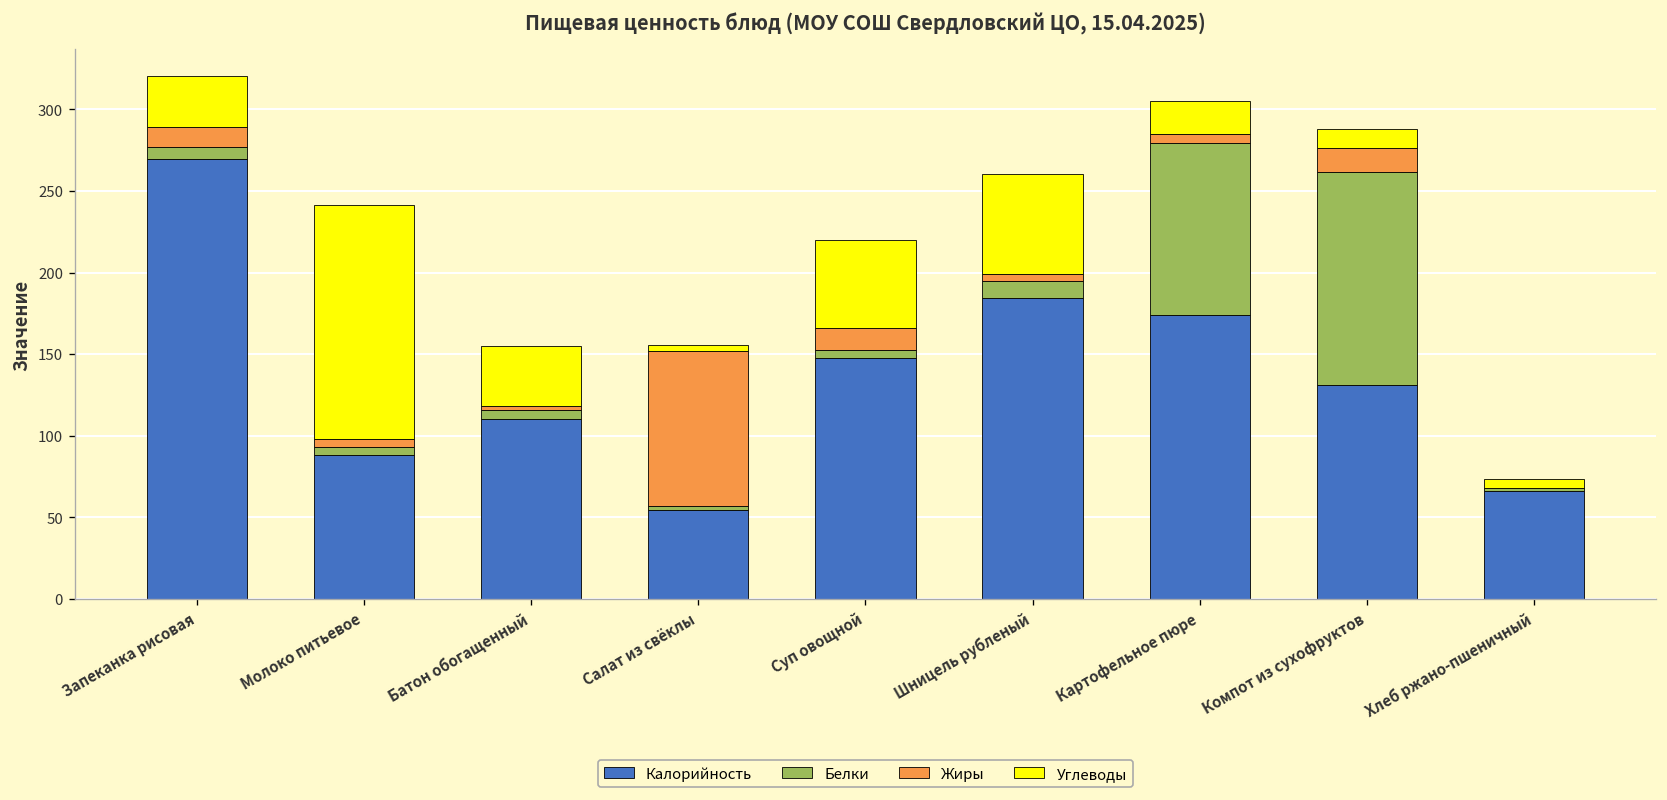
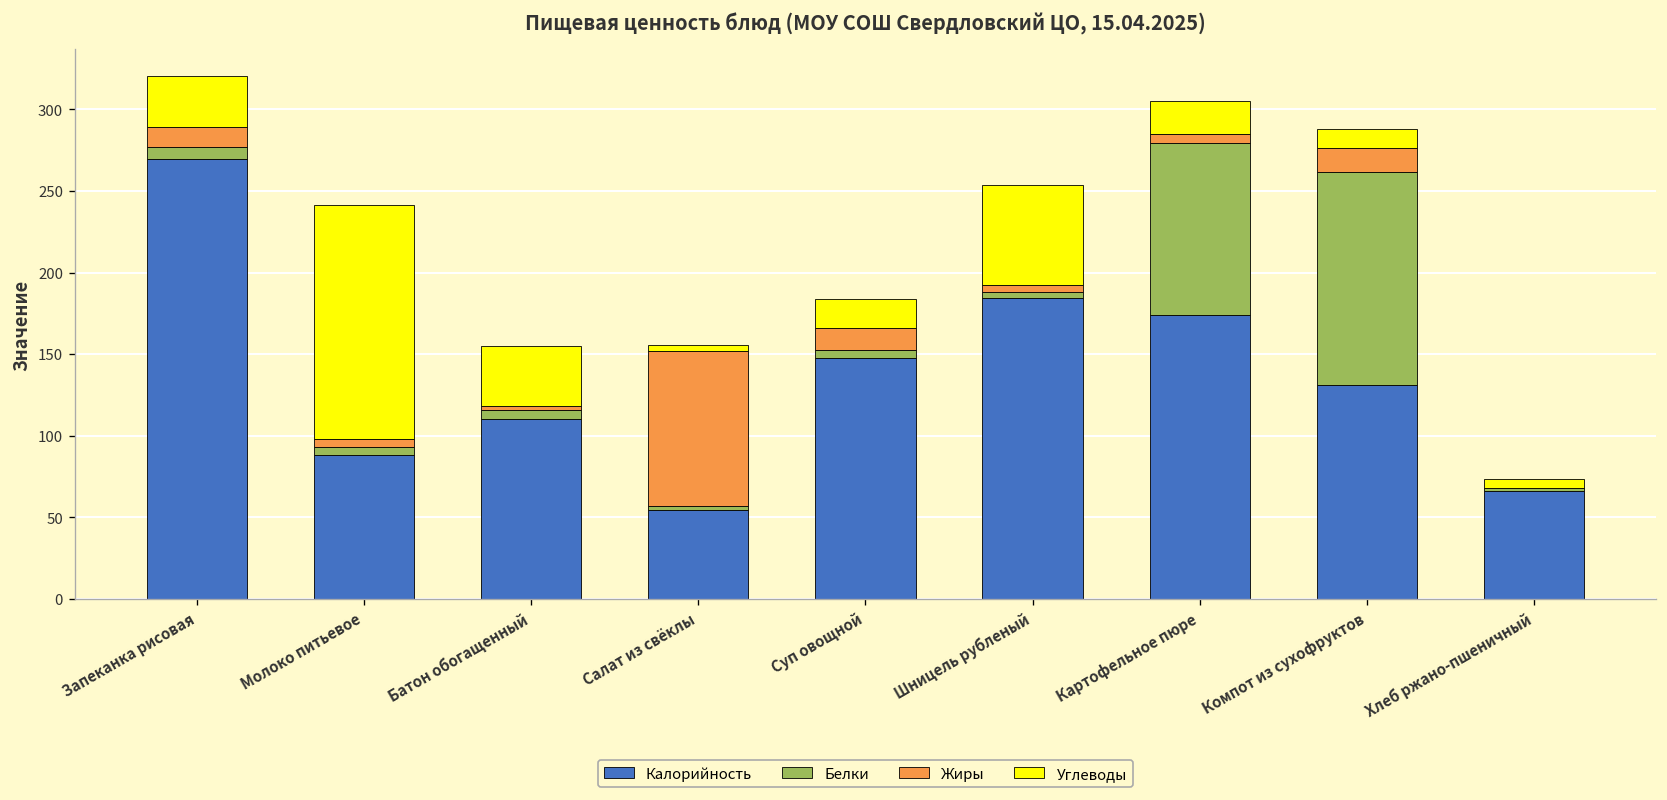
  {
    "Калорийность": {
      "Запеканка рисовая": 270,
      "Молоко питьевое": 88,
      "Батон обогащенный": 110,
      "Салат из свёклы": 54,
      "Суп овощной": 148,
      "Шницель рубленый": 185,
      "Картофельное пюре": 174,
      "Компот из сухофруктов": 131,
      "Хлеб ржано-пшеничный": 66
    },
    "Белки": {
      "Запеканка рисовая": 7,
      "Молоко питьевое": 5,
      "Батон обогащенный": 6,
      "Салат из свёклы": 3,
      "Суп овощной": 5,
-     "Шницель рубленый": 10,
+     "Шницель рубленый": 3,
      "Картофельное пюре": 105,
      "Компот из сухофруктов": 130,
      "Хлеб ржано-пшеничный": 2
    },
    "Жиры": {
      "Запеканка рисовая": 12,
      "Молоко питьевое": 5,
      "Батон обогащенный": 2,
      "Салат из свёклы": 95,
      "Суп овощной": 13,
      "Шницель рубленый": 5,
      "Картофельное пюре": 5,
      "Компот из сухофруктов": 15
    },
    "Углеводы": {
      "Запеканка рисовая": 32,
      "Молоко питьевое": 143,
      "Батон обогащенный": 37,
      "Салат из свёклы": 4,
-     "Суп овощной": 54,
+     "Суп овощной": 18,
      "Шницель рубленый": 61,
      "Картофельное пюре": 20,
      "Компот из сухофруктов": 12,
      "Хлеб ржано-пшеничный": 5
    }
  }
